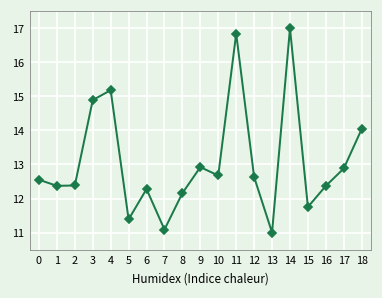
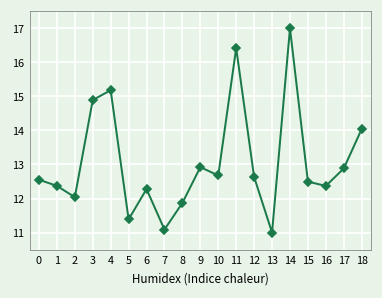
  {
    "0": 12.6,
    "1": 12.4,
-   "2": 12.4,
+   "2": 12.0,
    "3": 14.9,
    "4": 15.2,
    "5": 11.4,
    "6": 12.3,
    "7": 11.1,
-   "8": 12.2,
+   "8": 11.9,
    "9": 12.9,
    "10": 12.7,
-   "11": 16.8,
+   "11": 16.4,
    "12": 12.6,
    "13": 11.0,
    "14": 17.0,
-   "15": 11.8,
+   "15": 12.5,
    "16": 12.4,
    "17": 12.9,
    "18": 14.0
  }
